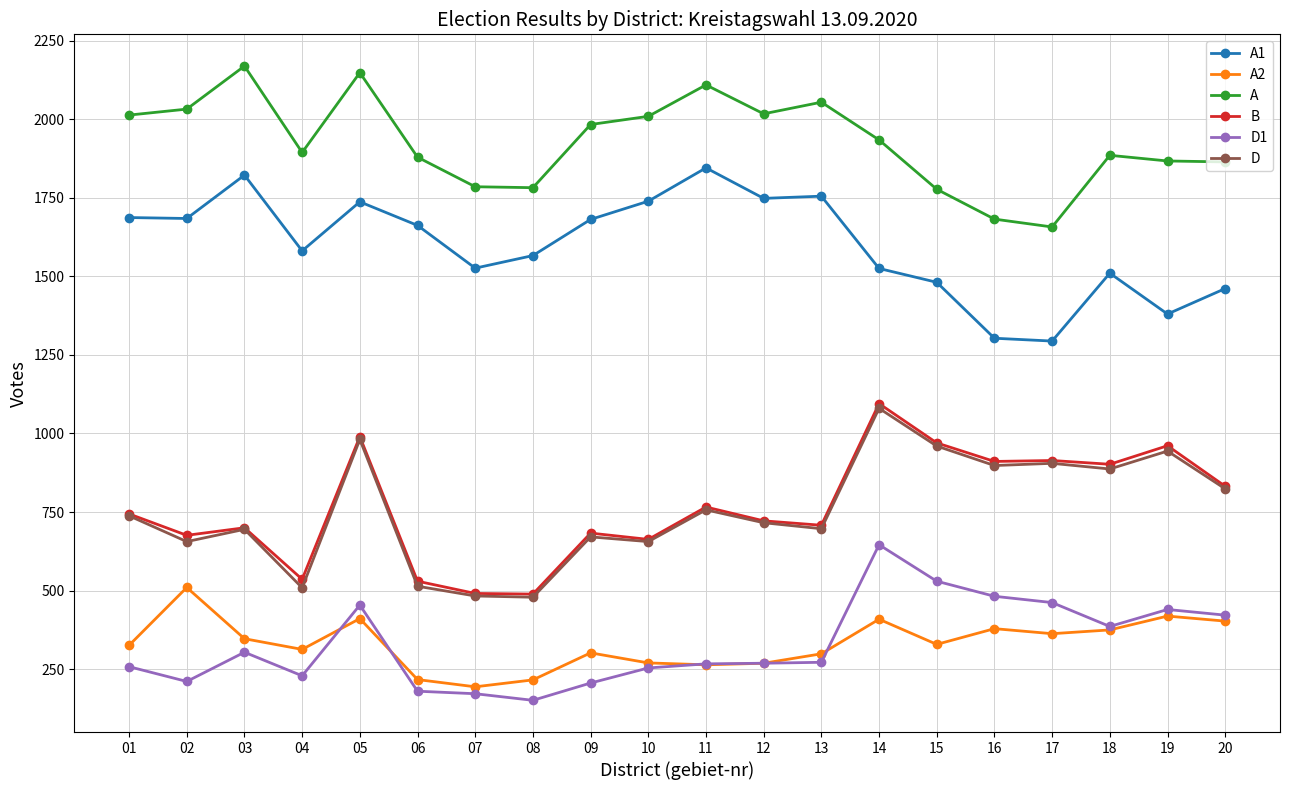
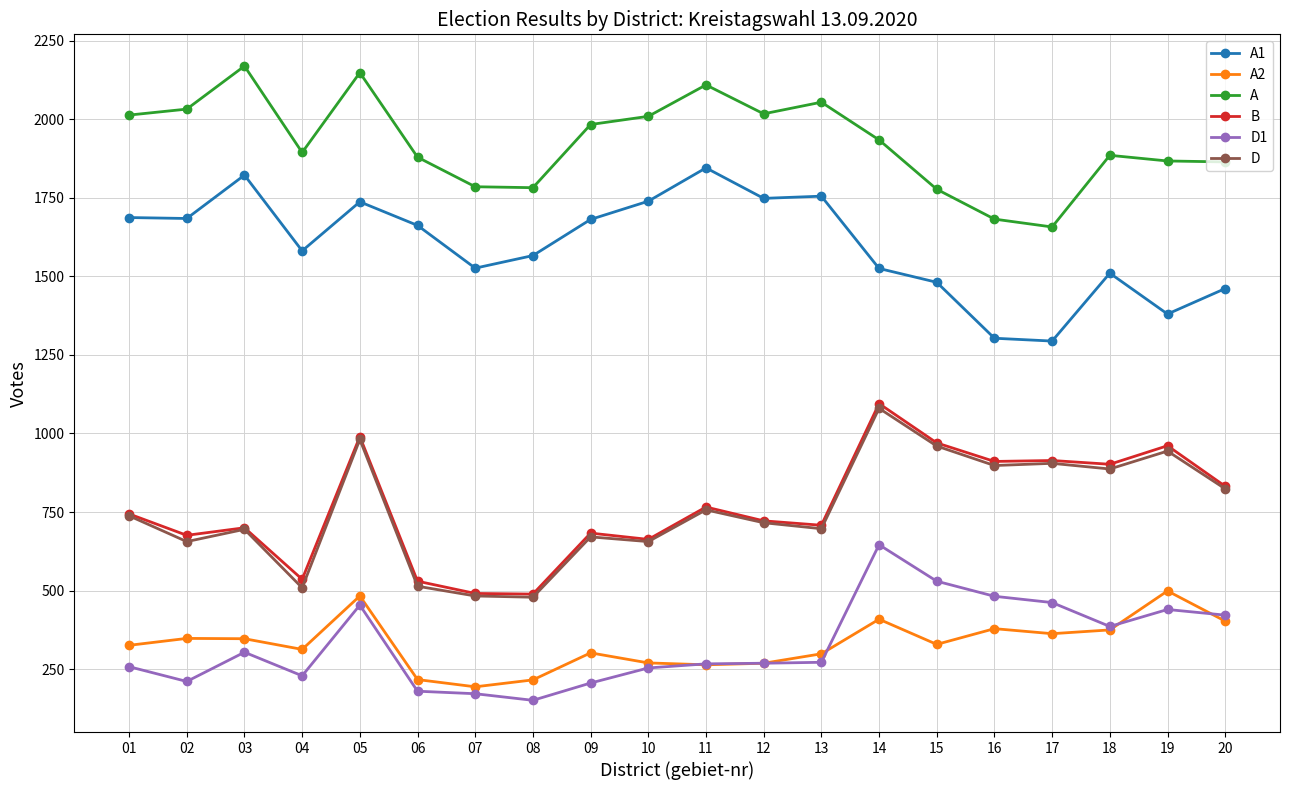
  {
    "A1": {
      "01": 1690,
      "02": 1680,
      "03": 1820,
      "04": 1580,
      "05": 1740,
      "06": 1660,
      "07": 1530,
      "08": 1570,
      "09": 1680,
      "10": 1740,
      "11": 1850,
      "12": 1750,
      "13": 1760,
      "14": 1530,
      "15": 1480,
      "16": 1300,
      "17": 1290,
      "18": 1510,
      "19": 1380,
      "20": 1460
    },
    "A2": {
      "01": 330,
-     "02": 510,
+     "02": 350,
      "03": 350,
      "04": 310,
-     "05": 410,
+     "05": 480,
      "06": 220,
      "07": 190,
      "08": 220,
      "09": 300,
      "10": 270,
      "13": 300,
      "14": 410,
      "15": 330,
      "16": 380,
      "17": 360,
      "18": 380,
-     "19": 420,
+     "19": 500,
      "20": 400
    },
    "A": {
      "01": 2010,
      "02": 2030,
      "03": 2170,
      "04": 1890,
      "05": 2150,
      "06": 1880,
      "07": 1790,
      "08": 1780,
      "09": 1980,
      "10": 2010,
      "11": 2110,
      "12": 2020,
      "13": 2050,
      "14": 1930,
      "15": 1780,
      "16": 1680,
      "17": 1660,
      "18": 1890,
      "19": 1870
    },
    "B": {
      "02": 680,
      "04": 540,
      "05": 990,
      "06": 530,
      "08": 490,
      "09": 680,
      "11": 770,
      "13": 710,
      "14": 1100,
      "15": 970,
      "16": 910,
      "17": 910,
      "18": 900,
      "19": 960
    },
    "D1": {
      "01": 260,
      "02": 210,
      "03": 300,
      "04": 230,
      "05": 450,
      "06": 180,
      "07": 170,
      "08": 150,
      "09": 210,
      "10": 250,
      "13": 270,
      "14": 650,
      "15": 530,
      "16": 480,
      "17": 460,
      "18": 390,
      "19": 440,
      "20": 420
    },
    "D": {
      "02": 660,
      "04": 510,
      "05": 980,
      "06": 510,
      "08": 480,
      "09": 670,
      "11": 760,
      "13": 700,
      "14": 1080,
      "15": 960,
      "16": 900,
      "17": 910,
      "18": 890,
      "19": 940
    }
  }
